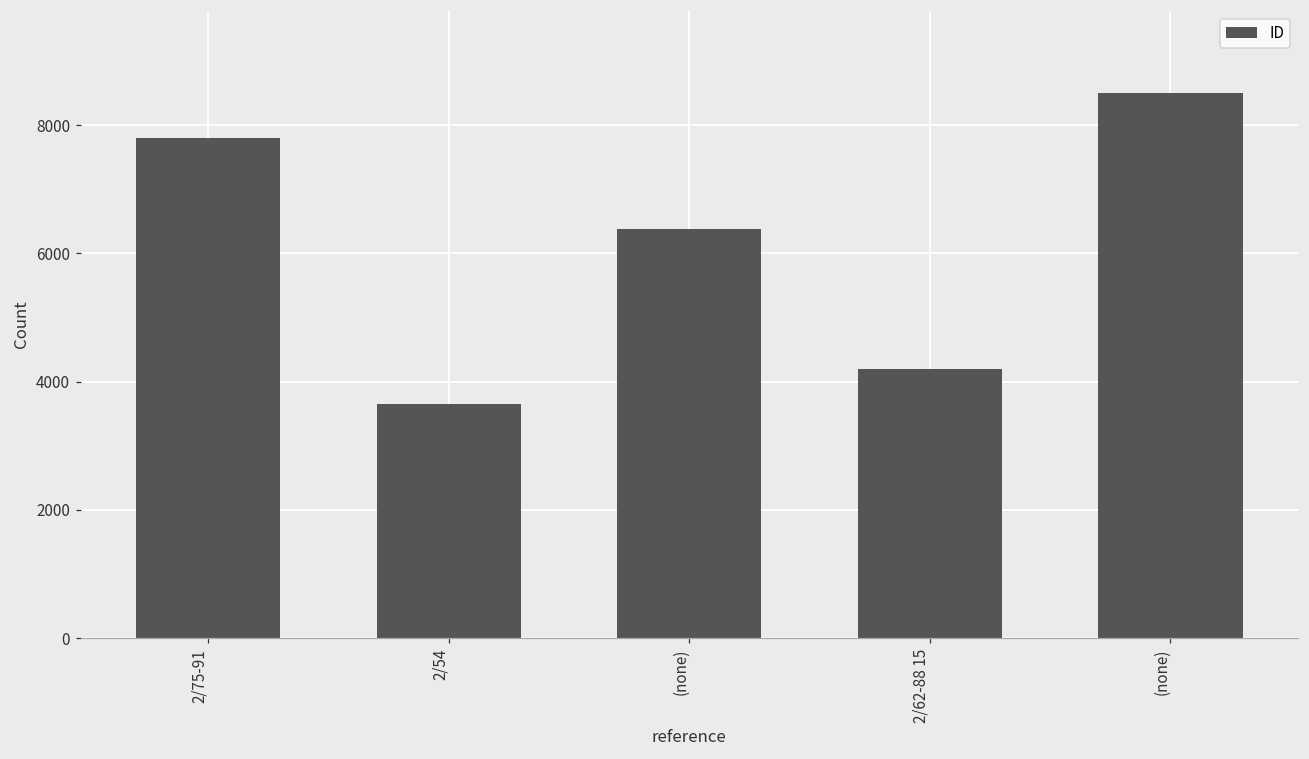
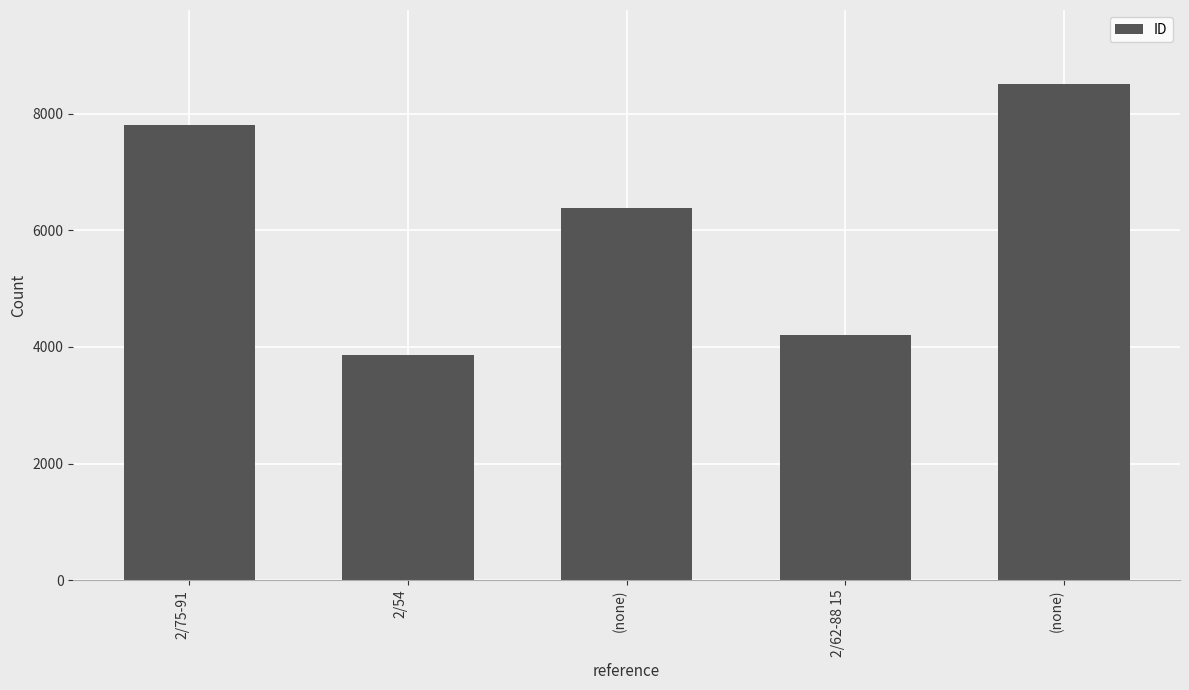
  {
    "2/75-91": 7800,
-   "2/54": 3700,
+   "2/54": 3900,
    "2/62-88 15": 4200
  }
